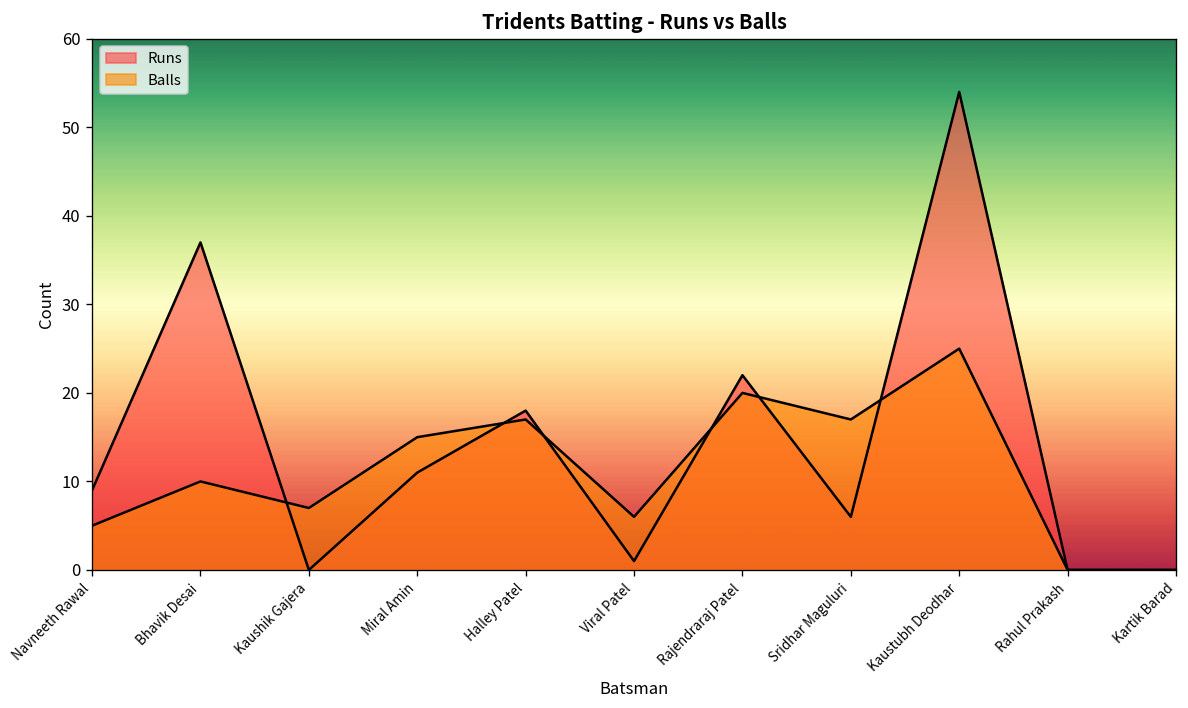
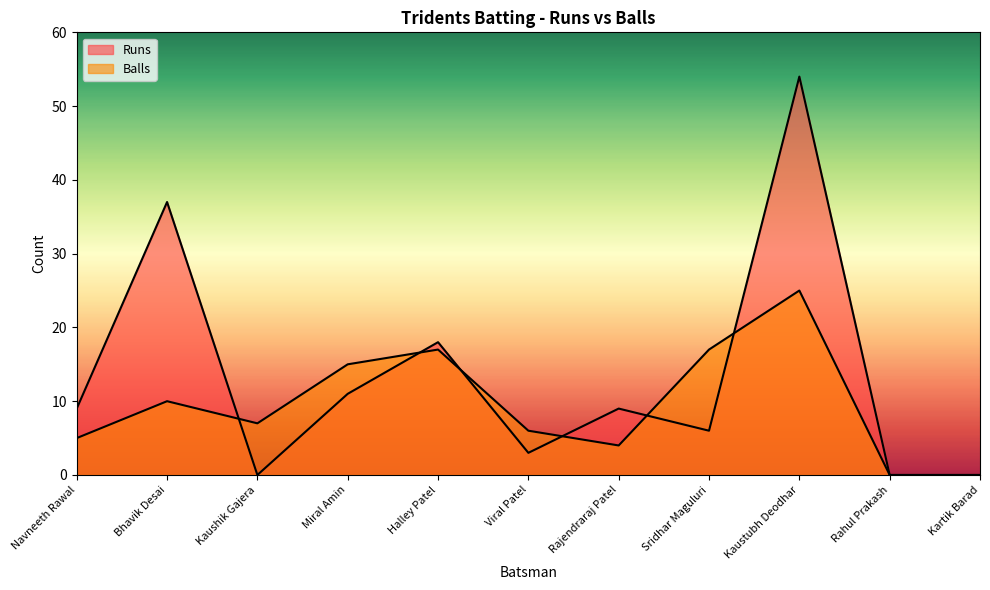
  {
    "Runs": {
      "Navneeth Rawal": 9,
      "Bhavik Desai": 37,
      "Kaushik Gajera": 0,
      "Miral Amin": 11,
      "Halley Patel": 18,
-     "Viral Patel": 1,
-     "Rajendraraj Patel": 22,
+     "Viral Patel": 3,
+     "Rajendraraj Patel": 9,
      "Sridhar Maguluri": 6,
      "Kaustubh Deodhar": 54
    },
    "Balls": {
      "Navneeth Rawal": 5,
      "Bhavik Desai": 10,
      "Kaushik Gajera": 7,
      "Miral Amin": 15,
      "Halley Patel": 17,
      "Viral Patel": 6,
-     "Rajendraraj Patel": 20,
+     "Rajendraraj Patel": 4,
      "Sridhar Maguluri": 17,
      "Kaustubh Deodhar": 25
    }
  }
